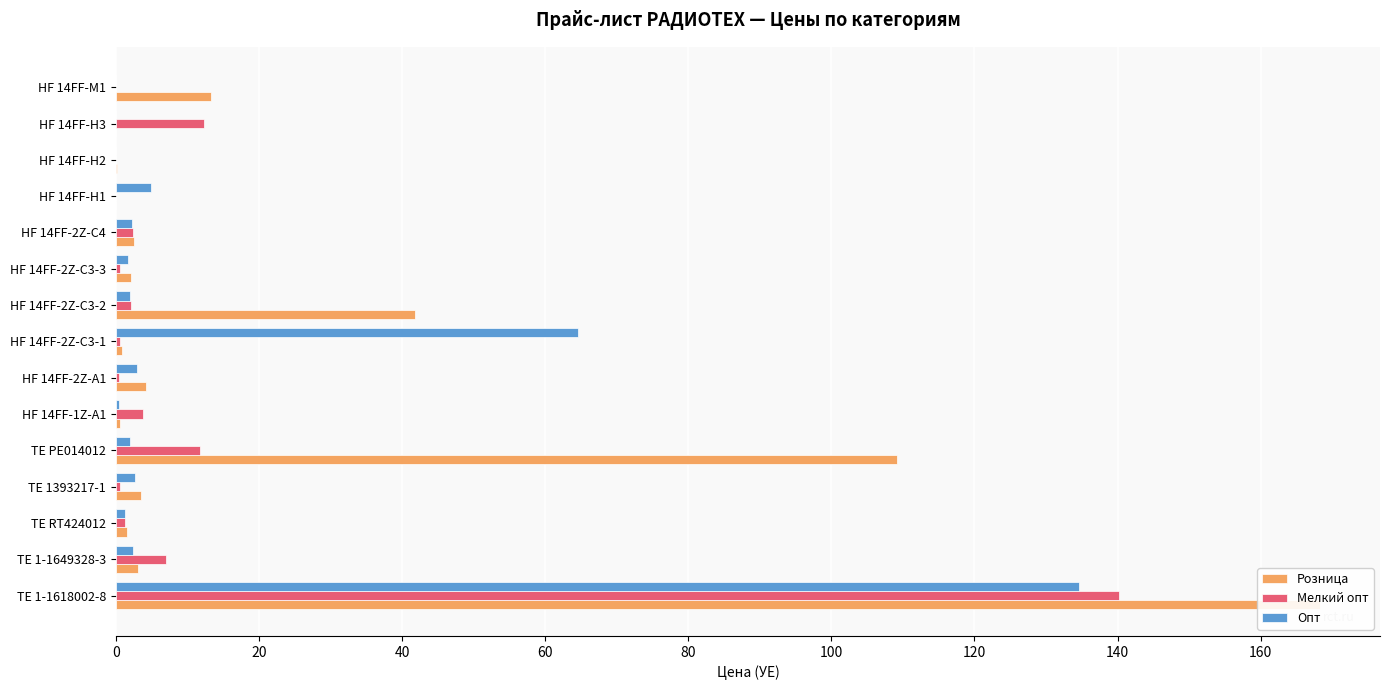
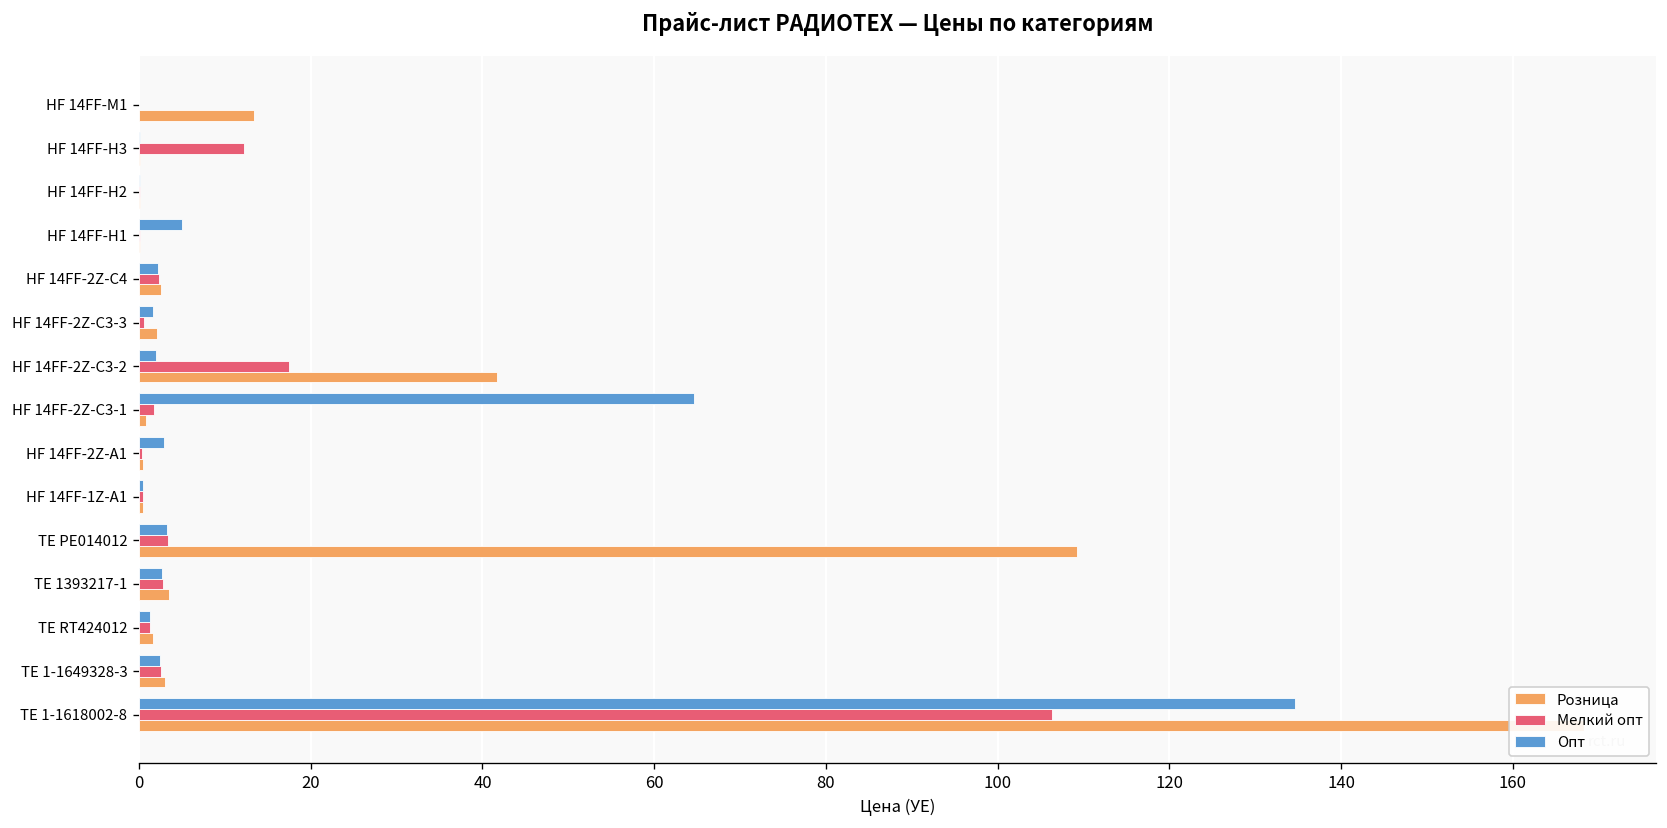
  {
    "Розница": {
      "HF 14FF-M1": 13,
      "HF 14FF-2Z-C4": 3,
      "HF 14FF-2Z-C3-3": 2,
      "HF 14FF-2Z-C3-2": 42,
      "HF 14FF-2Z-C3-1": 1,
-     "HF 14FF-2Z-A1": 4,
+     "HF 14FF-2Z-A1": 0,
      "HF 14FF-1Z-A1": 1,
      "TE PE014012": 109,
      "TE 1393217-1": 3,
      "TE RT424012": 2,
      "TE 1-1649328-3": 3
    },
    "Мелкий опт": {
      "HF 14FF-H3": 12,
      "HF 14FF-2Z-C4": 2,
      "HF 14FF-2Z-C3-3": 1,
-     "HF 14FF-2Z-C3-2": 2,
-     "HF 14FF-2Z-C3-1": 1,
+     "HF 14FF-2Z-C3-2": 18,
+     "HF 14FF-2Z-C3-1": 2,
      "HF 14FF-2Z-A1": 0,
-     "HF 14FF-1Z-A1": 4,
-     "TE PE014012": 12,
-     "TE 1393217-1": 1,
+     "HF 14FF-1Z-A1": 0,
+     "TE PE014012": 3,
+     "TE 1393217-1": 3,
      "TE RT424012": 1,
-     "TE 1-1649328-3": 7,
-     "TE 1-1618002-8": 140
+     "TE 1-1649328-3": 3,
+     "TE 1-1618002-8": 106
    },
    "Опт": {
      "HF 14FF-H1": 5,
      "HF 14FF-2Z-C4": 2,
      "HF 14FF-2Z-C3-3": 2,
      "HF 14FF-2Z-C3-2": 2,
      "HF 14FF-2Z-C3-1": 65,
      "HF 14FF-2Z-A1": 3,
      "HF 14FF-1Z-A1": 0,
-     "TE PE014012": 2,
+     "TE PE014012": 3,
      "TE 1393217-1": 3,
      "TE RT424012": 1,
      "TE 1-1649328-3": 2,
      "TE 1-1618002-8": 135
    }
  }
